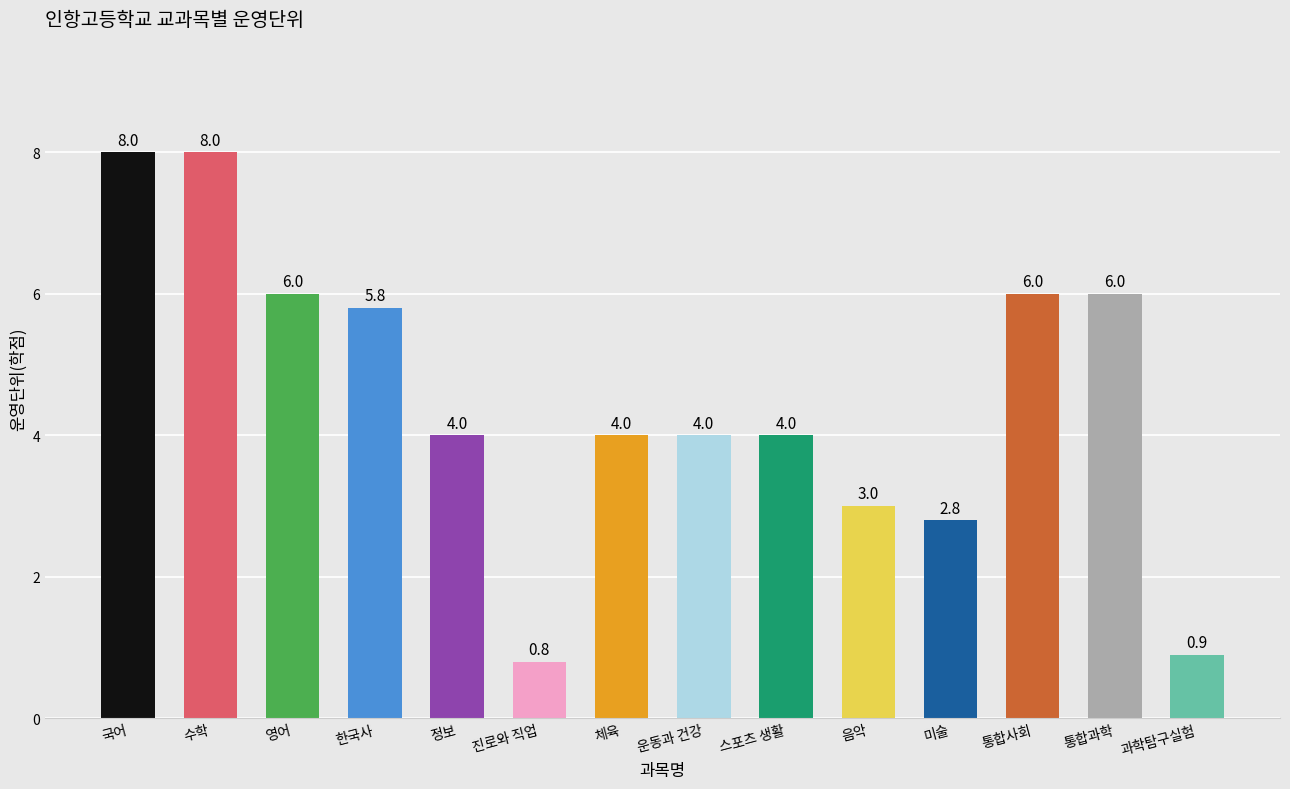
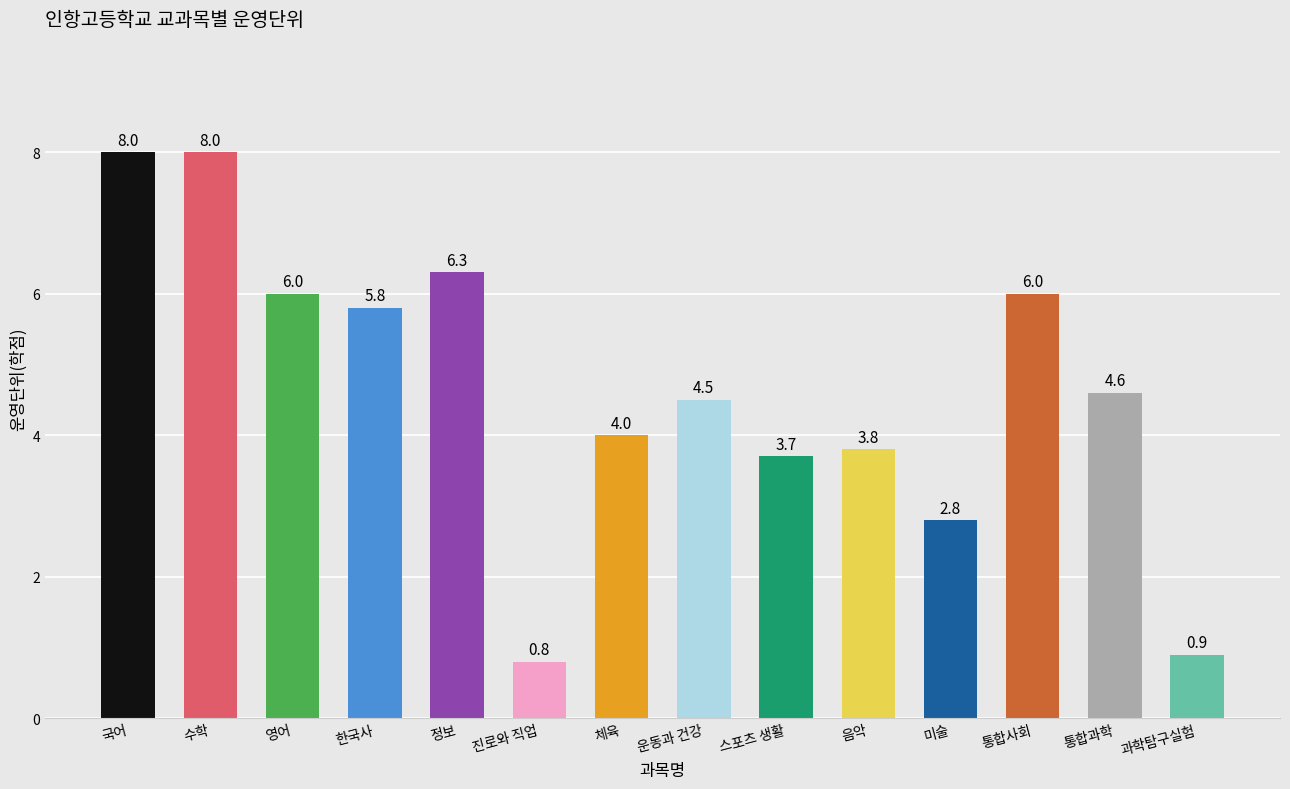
  {
    "국어": 8.0,
    "수학": 8.0,
    "영어": 6.0,
    "한국사": 5.8,
-   "정보": 4.0,
+   "정보": 6.3,
    "진로와 직업": 0.8,
    "체육": 4.0,
-   "운동과 건강": 4.0,
-   "스포츠 생활": 4.0,
-   "음악": 3.0,
+   "운동과 건강": 4.5,
+   "스포츠 생활": 3.7,
+   "음악": 3.8,
    "미술": 2.8,
    "통합사회": 6.0,
-   "통합과학": 6.0,
+   "통합과학": 4.6,
    "과학탐구실험": 0.9
  }
